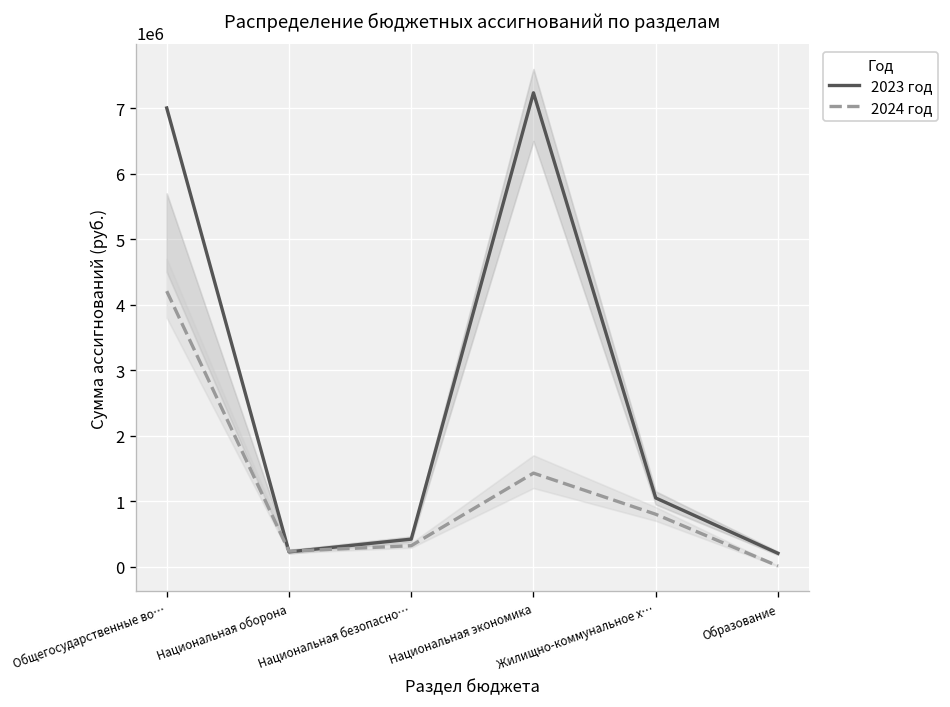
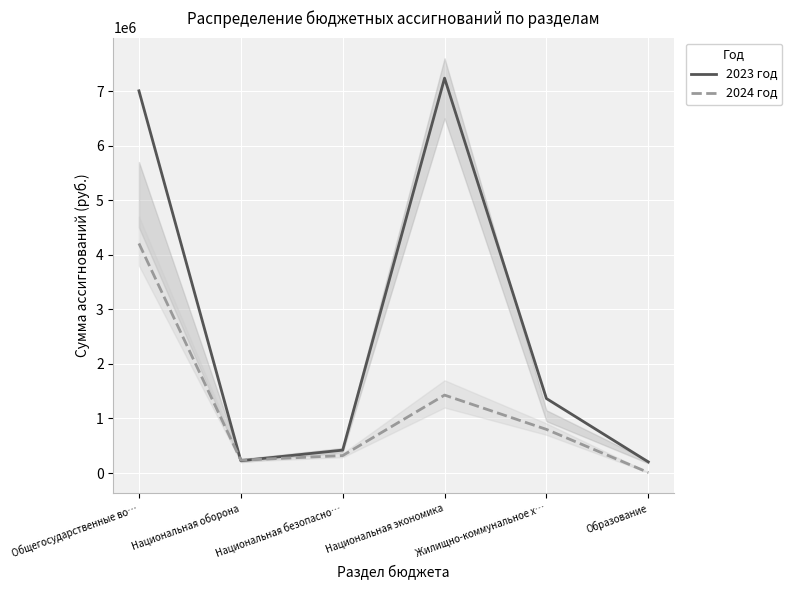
  {
    "2023 год": {
      "Общегосударственные во…": 7000000,
      "Национальная экономика": 7200000,
-     "Жилищно-коммунальное х…": 1000000
+     "Жилищно-коммунальное х…": 1400000
    }
  }
